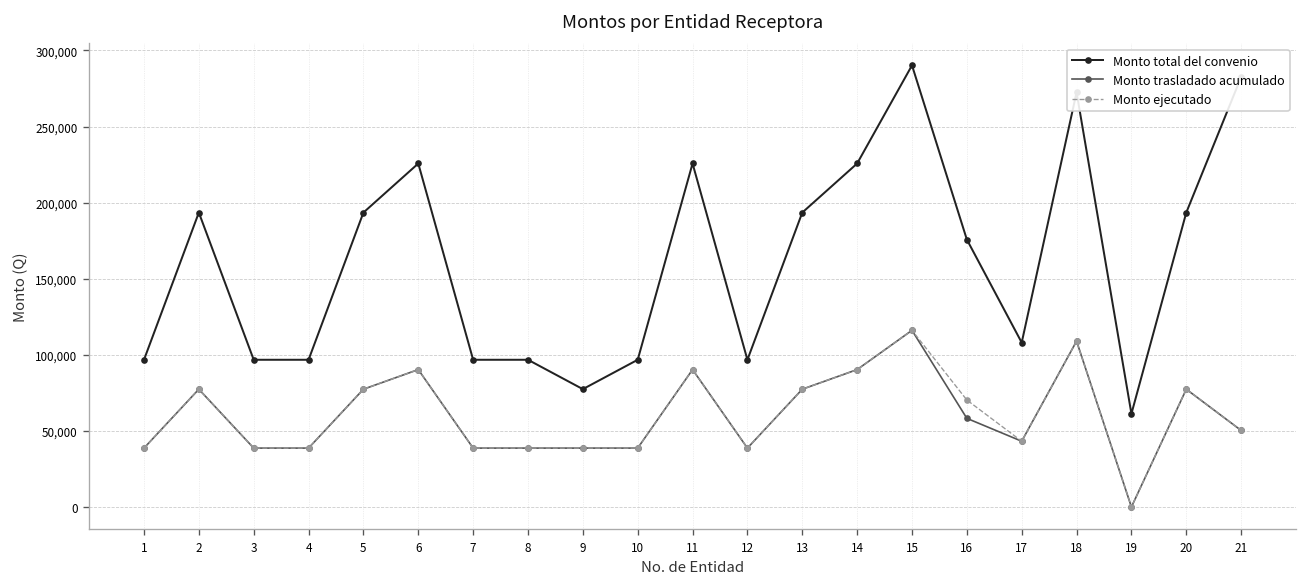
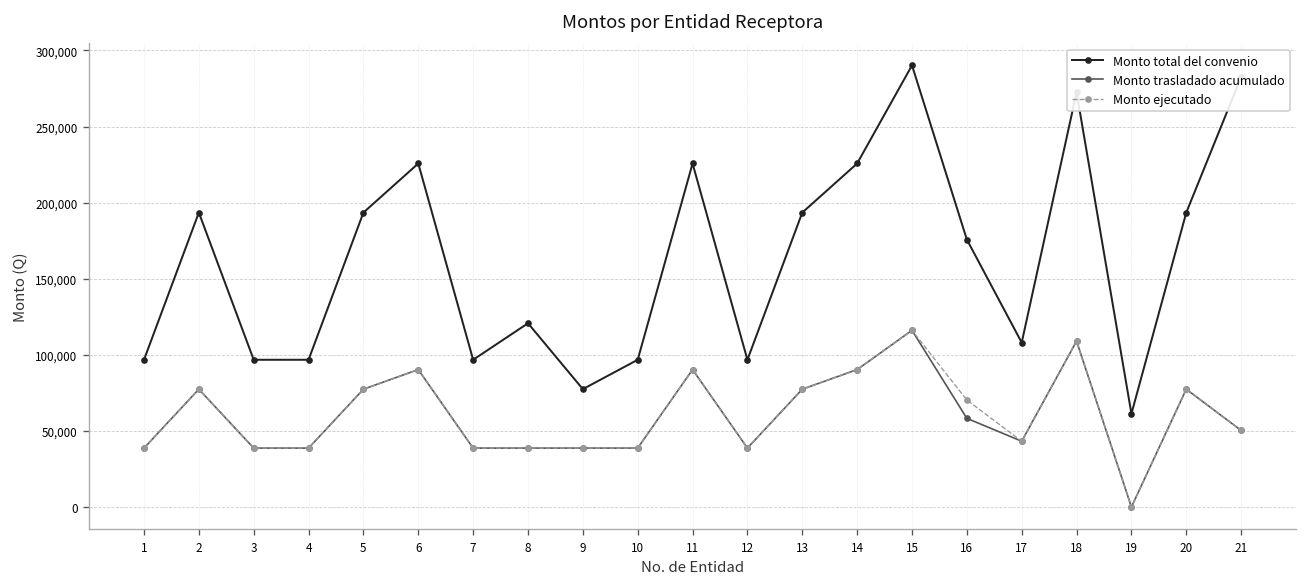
  {
    "Monto total del convenio": {
      "1": "97,000",
      "2": "193,000",
      "3": "97,000",
      "4": "97,000",
      "5": "193,000",
      "6": "226,000",
      "7": "97,000",
-     "8": "97,000",
+     "8": "121,000",
      "9": "77,000",
      "10": "97,000",
      "11": "226,000",
      "12": "97,000",
      "13": "193,000",
      "14": "226,000",
      "15": "290,000",
      "16": "176,000",
      "17": "108,000",
      "19": "61,000",
      "20": "193,000"
    },
    "Monto trasladado acumulado": {
      "16": "58,000"
    },
    "Monto ejecutado": {
      "16": "70,000"
    }
  }
